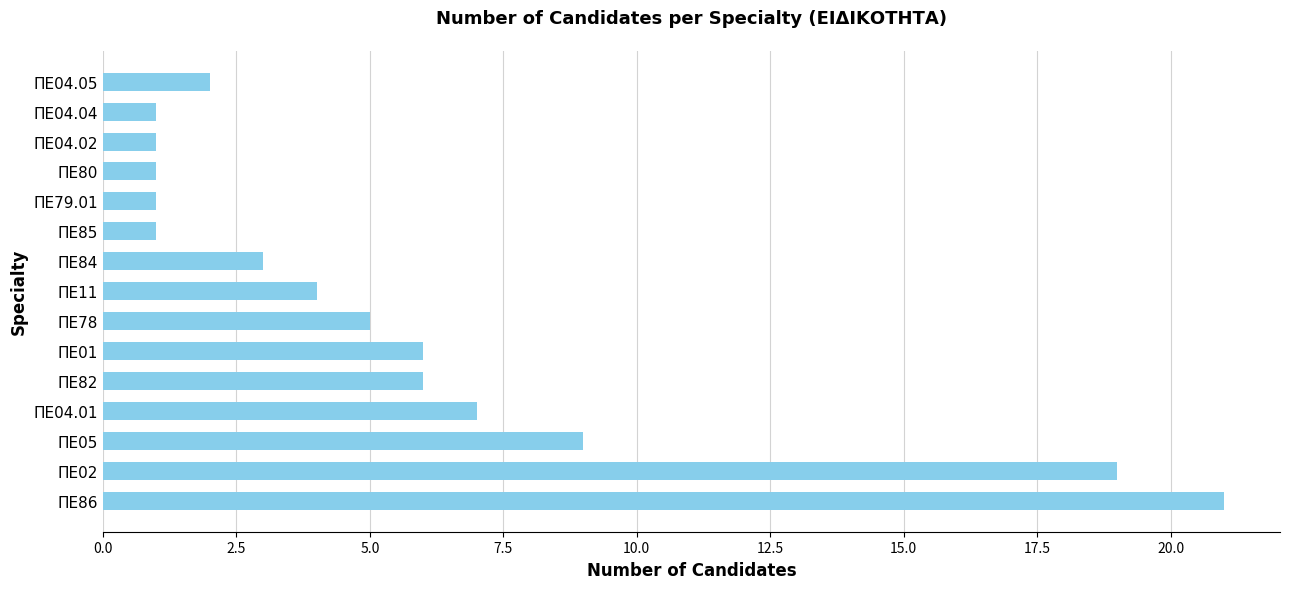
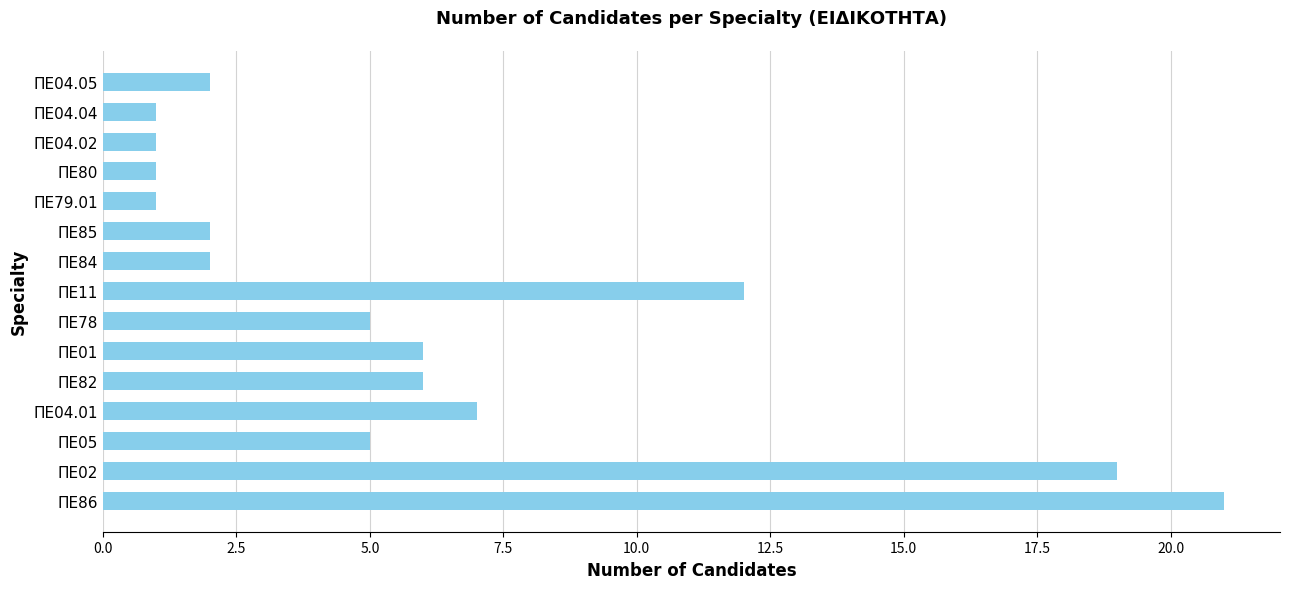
  {
    "ΠΕ04.05": 2,
    "ΠΕ04.04": 1,
    "ΠΕ04.02": 1,
    "ΠΕ80": 1,
    "ΠΕ79.01": 1,
-   "ΠΕ85": 1,
-   "ΠΕ84": 3,
-   "ΠΕ11": 4,
+   "ΠΕ85": 2,
+   "ΠΕ84": 2,
+   "ΠΕ11": 12,
    "ΠΕ78": 5,
    "ΠΕ01": 6,
    "ΠΕ82": 6,
    "ΠΕ04.01": 7,
-   "ΠΕ05": 9,
+   "ΠΕ05": 5,
    "ΠΕ02": 19,
    "ΠΕ86": 21
  }
